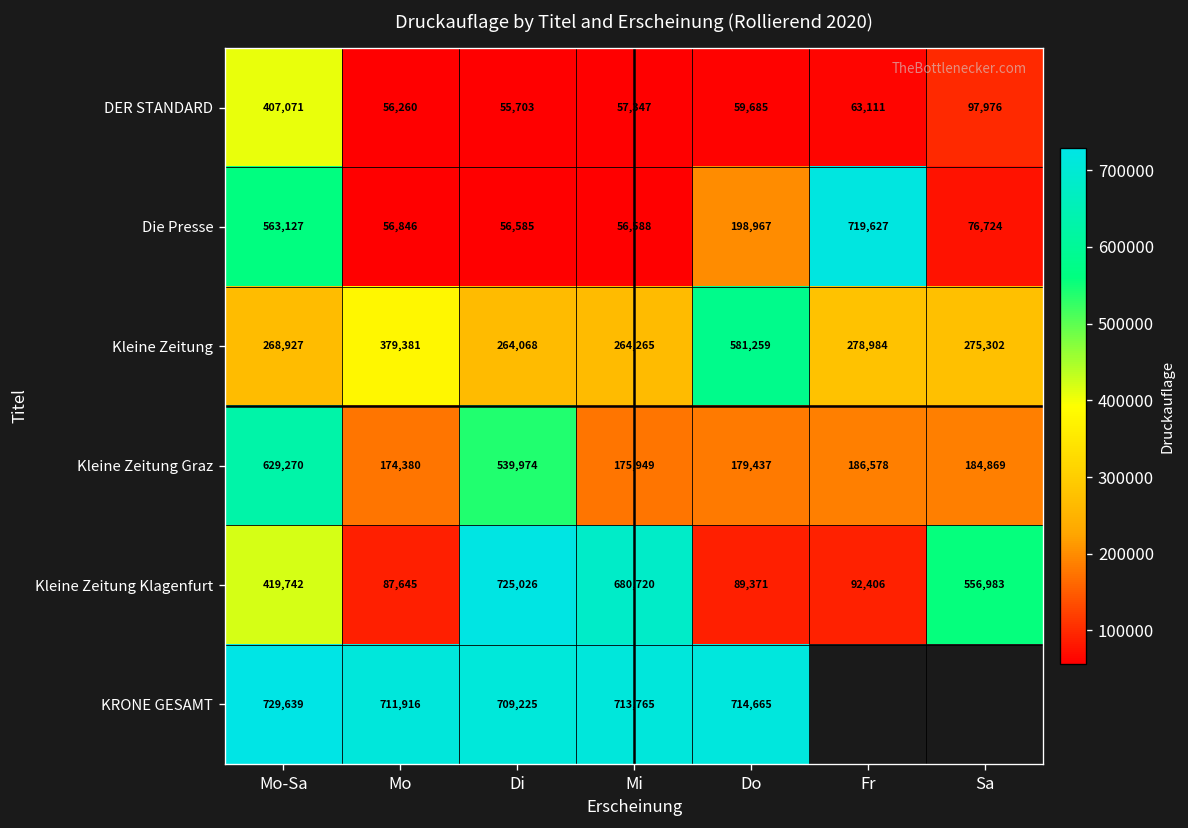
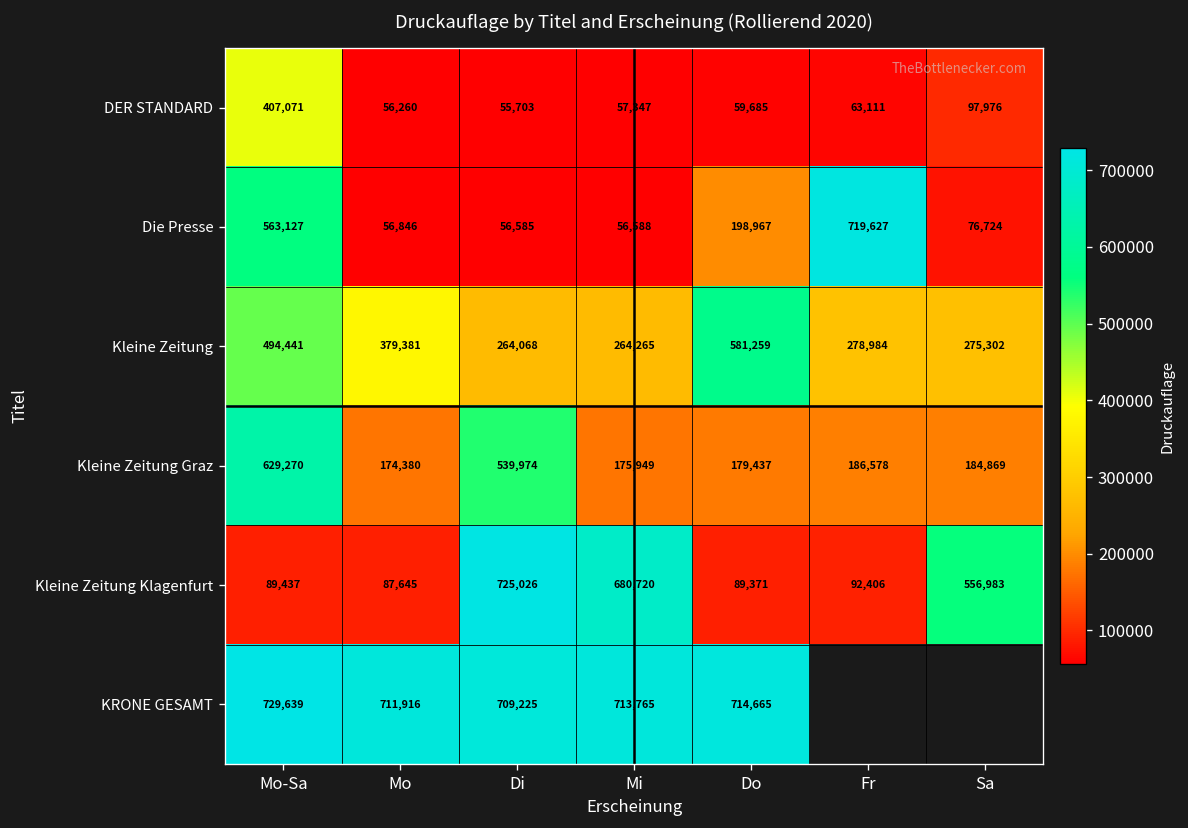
  {
    "DER STANDARD": {
      "Mo-Sa": "407,071",
      "Mo": "56,260",
      "Di": "55,703",
      "Mi": "57,347",
      "Do": "59,685",
      "Fr": "63,111"
    },
    "Die Presse": {
      "Mo-Sa": "563,127",
      "Mo": "56,846",
      "Di": "56,585",
      "Mi": "56,588",
      "Do": "198,967",
      "Fr": "719,627",
      "Sa": "76,724"
    },
    "Kleine Zeitung": {
-     "Mo-Sa": "268,927",
+     "Mo-Sa": "494,441",
      "Mo": "379,381",
      "Di": "264,068",
      "Mi": "264,265",
      "Do": "581,259",
      "Fr": "278,984",
      "Sa": "275,302"
    },
    "Kleine Zeitung Graz": {
      "Mo-Sa": "629,270",
      "Mo": "174,380",
      "Di": "539,974",
      "Mi": "175,949",
      "Do": "179,437",
      "Fr": "186,578",
      "Sa": "184,869"
    },
    "Kleine Zeitung Klagenfurt": {
-     "Mo-Sa": "419,742",
+     "Mo-Sa": "89,437",
      "Mo": "87,645",
      "Di": "725,026",
      "Mi": "680,720",
      "Do": "89,371",
      "Fr": "92,406",
      "Sa": "556,983"
    },
    "KRONE GESAMT": {
      "Mo-Sa": "729,639",
      "Mo": "711,916",
      "Di": "709,225",
      "Mi": "713,765",
      "Do": "714,665"
    }
  }
